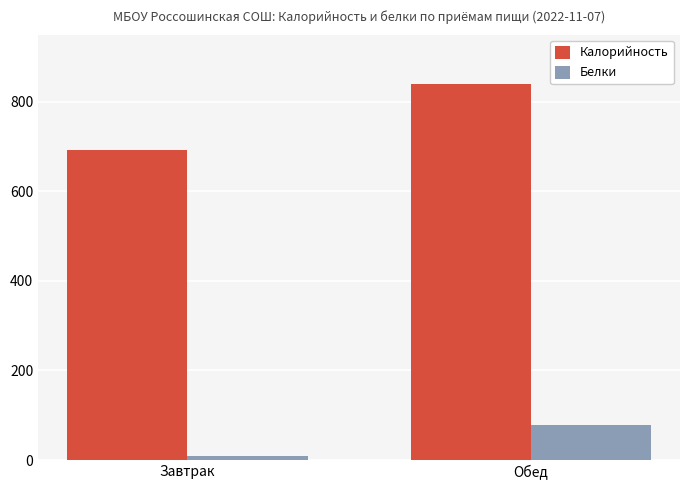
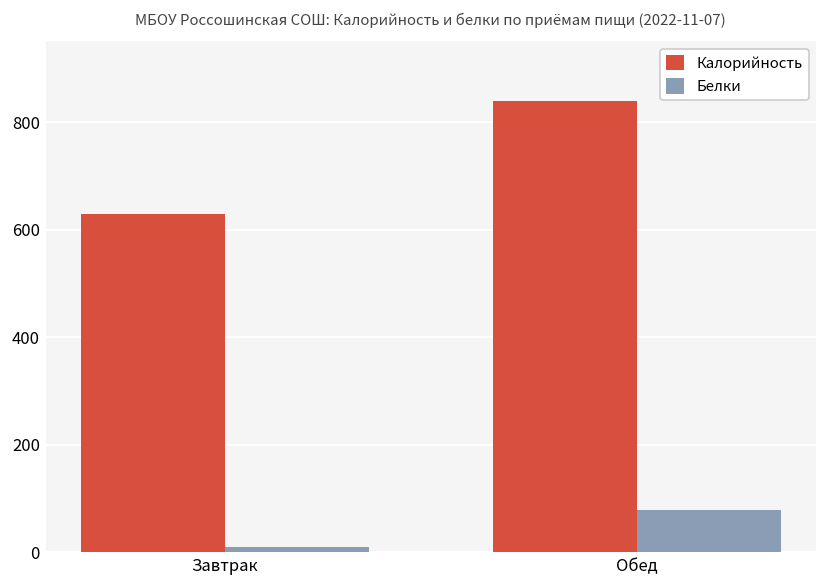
  {
    "Калорийность": {
-     "Завтрак": 690,
+     "Завтрак": 630,
      "Обед": 840
    },
    "Белки": {
      "Завтрак": 10,
      "Обед": 80
    }
  }
